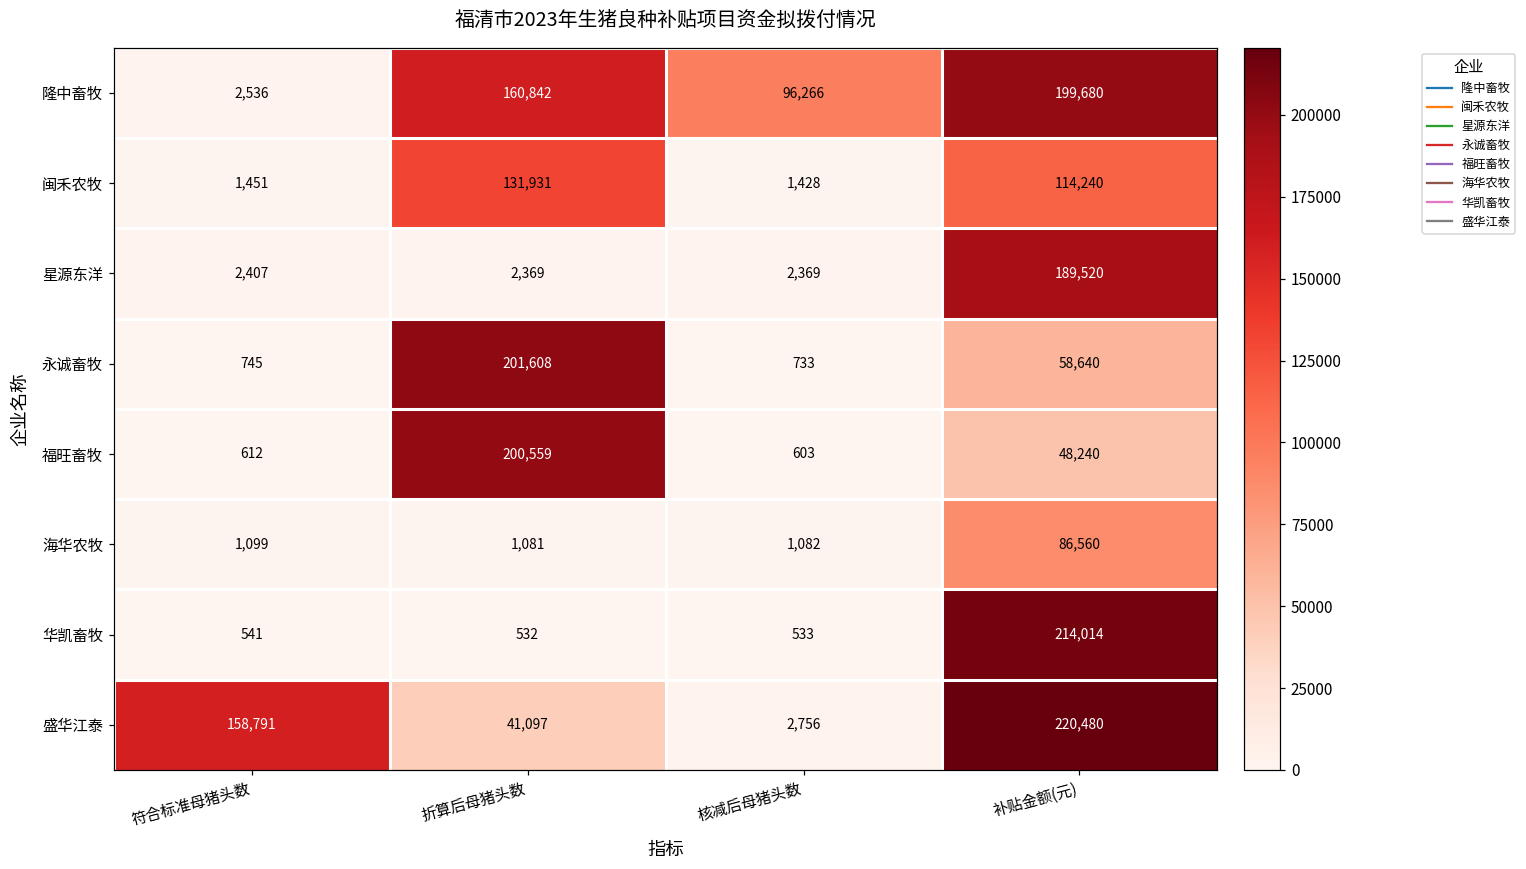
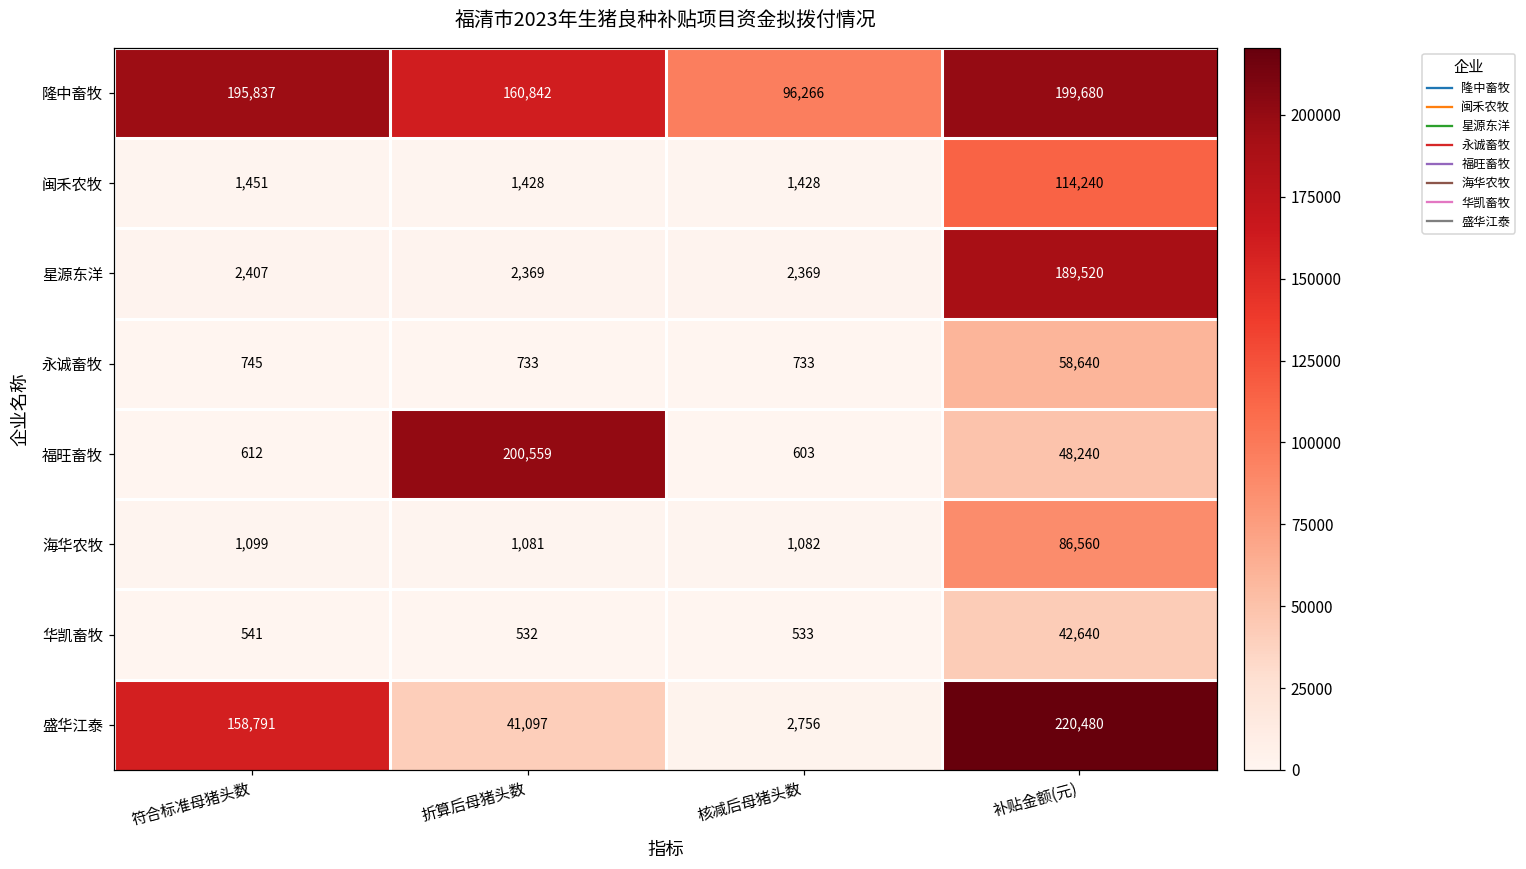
  {
    "隆中畜牧": {
-     "符合标准母猪头数": "2,536",
+     "符合标准母猪头数": "195,837",
      "折算后母猪头数": "160,842",
      "核减后母猪头数": "96,266",
      "补贴金额(元)": "199,680"
    },
    "闽禾农牧": {
      "符合标准母猪头数": "1,451",
-     "折算后母猪头数": "131,931",
+     "折算后母猪头数": "1,428",
      "核减后母猪头数": "1,428",
      "补贴金额(元)": "114,240"
    },
    "星源东洋": {
      "符合标准母猪头数": "2,407",
      "折算后母猪头数": "2,369",
      "核减后母猪头数": "2,369",
      "补贴金额(元)": "189,520"
    },
    "永诚畜牧": {
      "符合标准母猪头数": "745",
-     "折算后母猪头数": "201,608",
+     "折算后母猪头数": "733",
      "核减后母猪头数": "733",
      "补贴金额(元)": "58,640"
    },
    "福旺畜牧": {
      "符合标准母猪头数": "612",
      "折算后母猪头数": "200,559",
      "核减后母猪头数": "603",
      "补贴金额(元)": "48,240"
    },
    "海华农牧": {
      "符合标准母猪头数": "1,099",
      "折算后母猪头数": "1,081",
      "核减后母猪头数": "1,082",
      "补贴金额(元)": "86,560"
    },
    "华凯畜牧": {
      "符合标准母猪头数": "541",
      "折算后母猪头数": "532",
      "核减后母猪头数": "533",
-     "补贴金额(元)": "214,014"
+     "补贴金额(元)": "42,640"
    },
    "盛华江泰": {
      "符合标准母猪头数": "158,791",
      "折算后母猪头数": "41,097",
      "核减后母猪头数": "2,756",
      "补贴金额(元)": "220,480"
    }
  }
